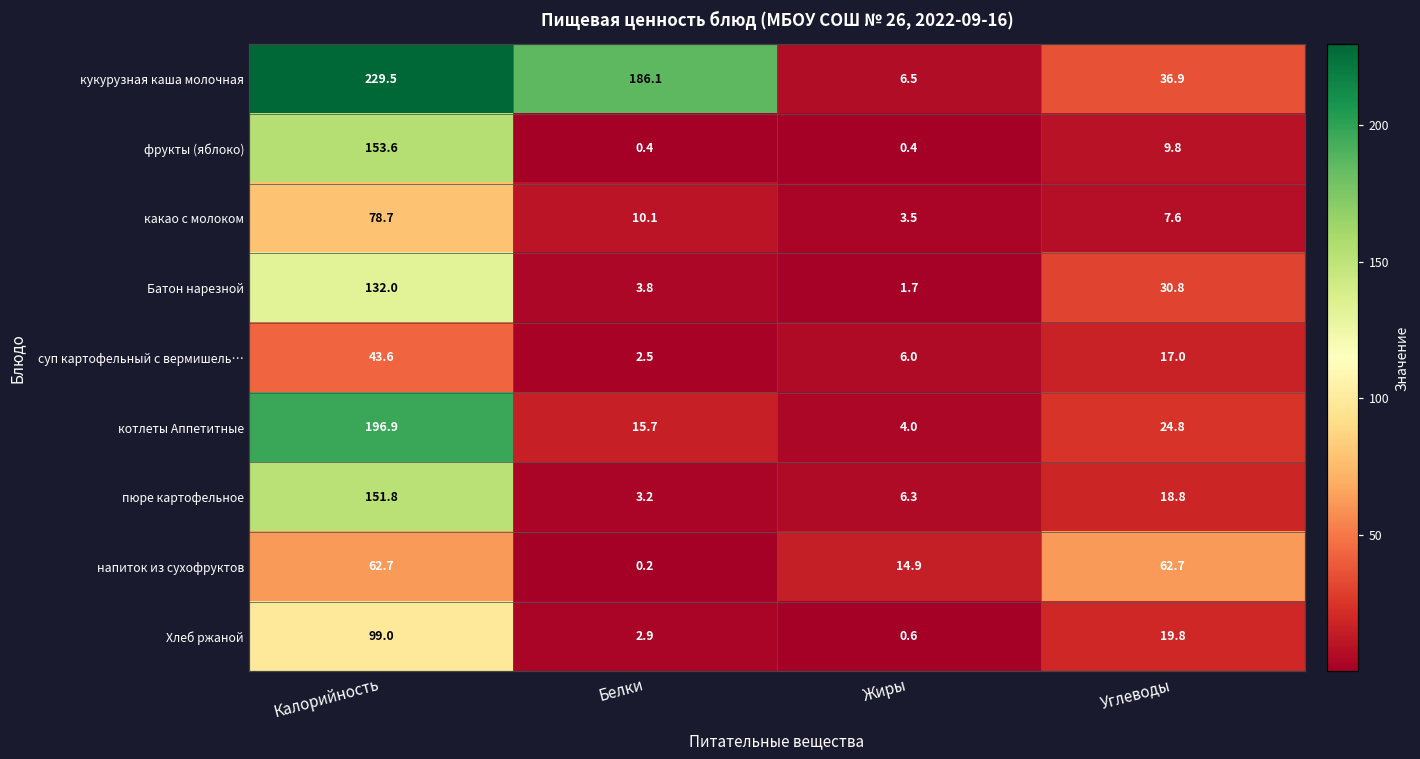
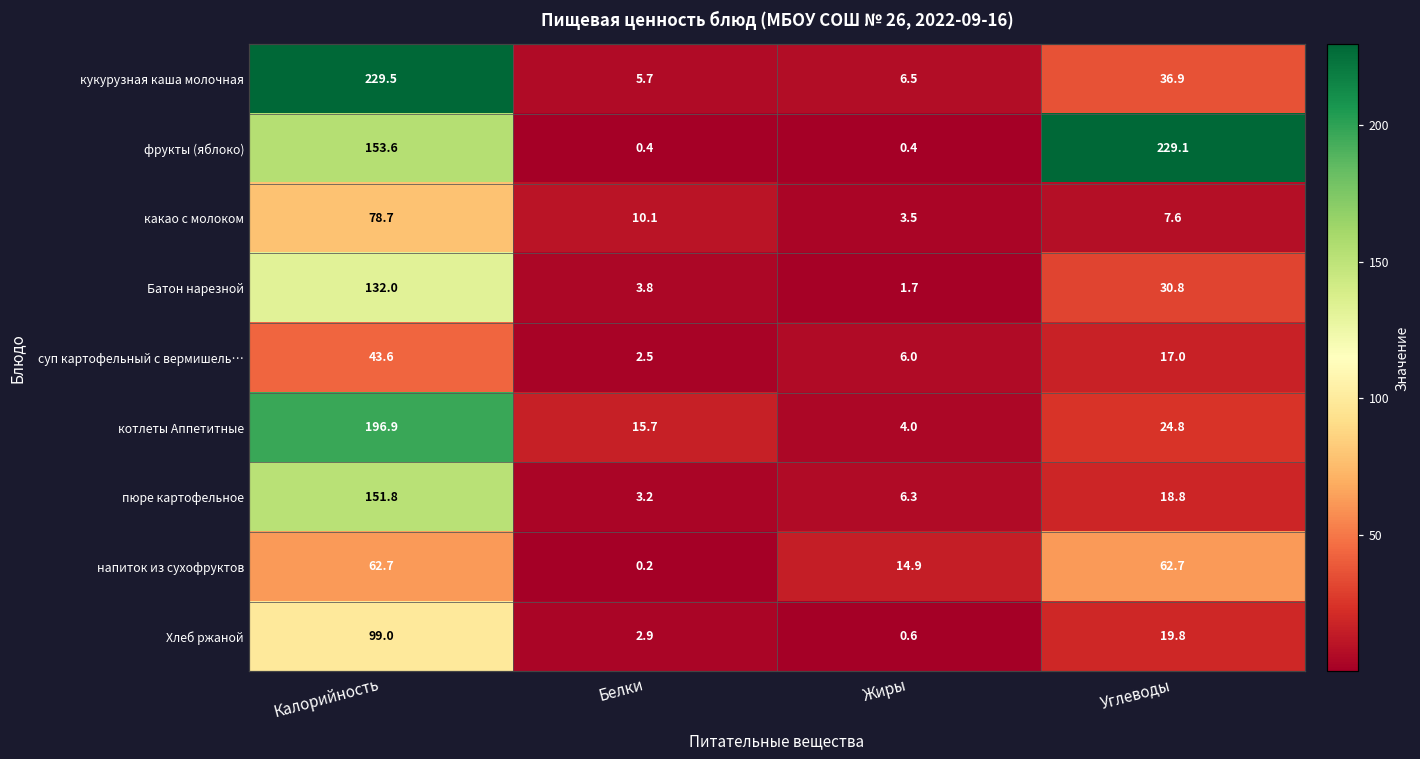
  {
    "кукурузная каша молочная": {
      "Калорийность": 229.5,
-     "Белки": 186.1,
+     "Белки": 5.7,
      "Жиры": 6.5,
      "Углеводы": 36.9
    },
    "фрукты (яблоко)": {
      "Калорийность": 153.6,
      "Белки": 0.4,
      "Жиры": 0.4,
-     "Углеводы": 9.8
+     "Углеводы": 229.1
    },
    "какао с молоком": {
      "Калорийность": 78.7,
      "Белки": 10.1,
      "Жиры": 3.5,
      "Углеводы": 7.6
    },
    "Батон нарезной": {
      "Калорийность": 132.0,
      "Белки": 3.8,
      "Жиры": 1.7,
      "Углеводы": 30.8
    },
    "суп картофельный с вермишель…": {
      "Калорийность": 43.6,
      "Белки": 2.5,
      "Жиры": 6.0,
      "Углеводы": 17.0
    },
    "котлеты Аппетитные": {
      "Калорийность": 196.9,
      "Белки": 15.7,
      "Жиры": 4.0,
      "Углеводы": 24.8
    },
    "пюре картофельное": {
      "Калорийность": 151.8,
      "Белки": 3.2,
      "Жиры": 6.3,
      "Углеводы": 18.8
    },
    "напиток из сухофруктов": {
      "Калорийность": 62.7,
      "Белки": 0.2,
      "Жиры": 14.9,
      "Углеводы": 62.7
    },
    "Хлеб ржаной": {
      "Калорийность": 99.0,
      "Белки": 2.9,
      "Жиры": 0.6,
      "Углеводы": 19.8
    }
  }
